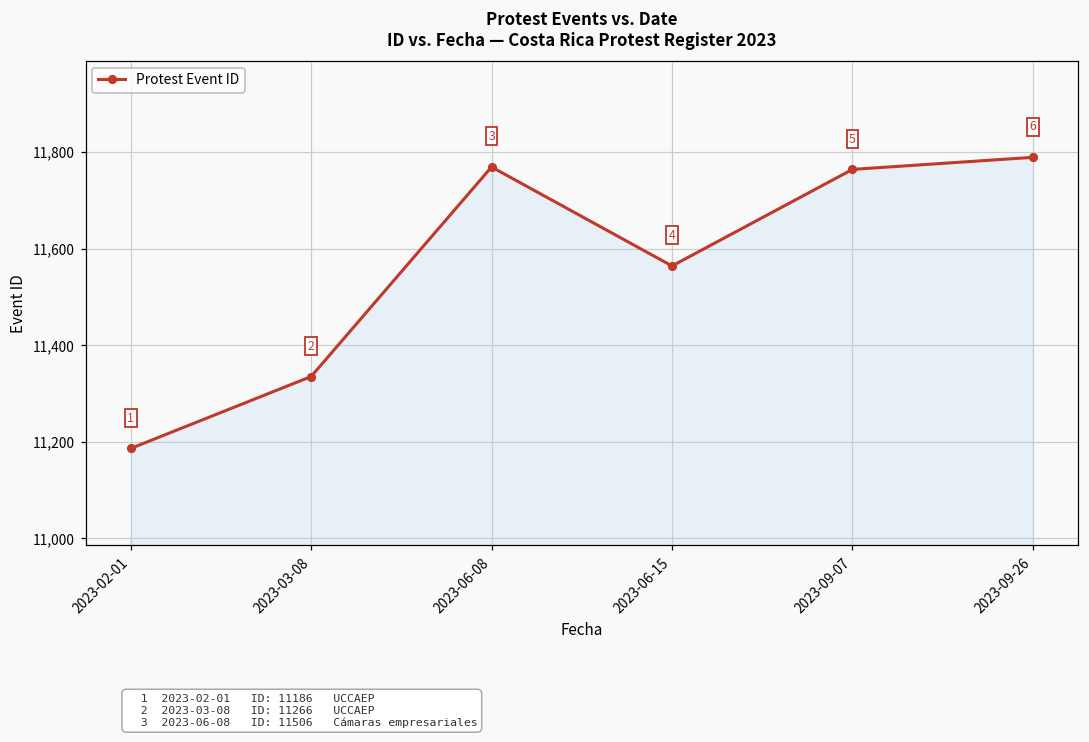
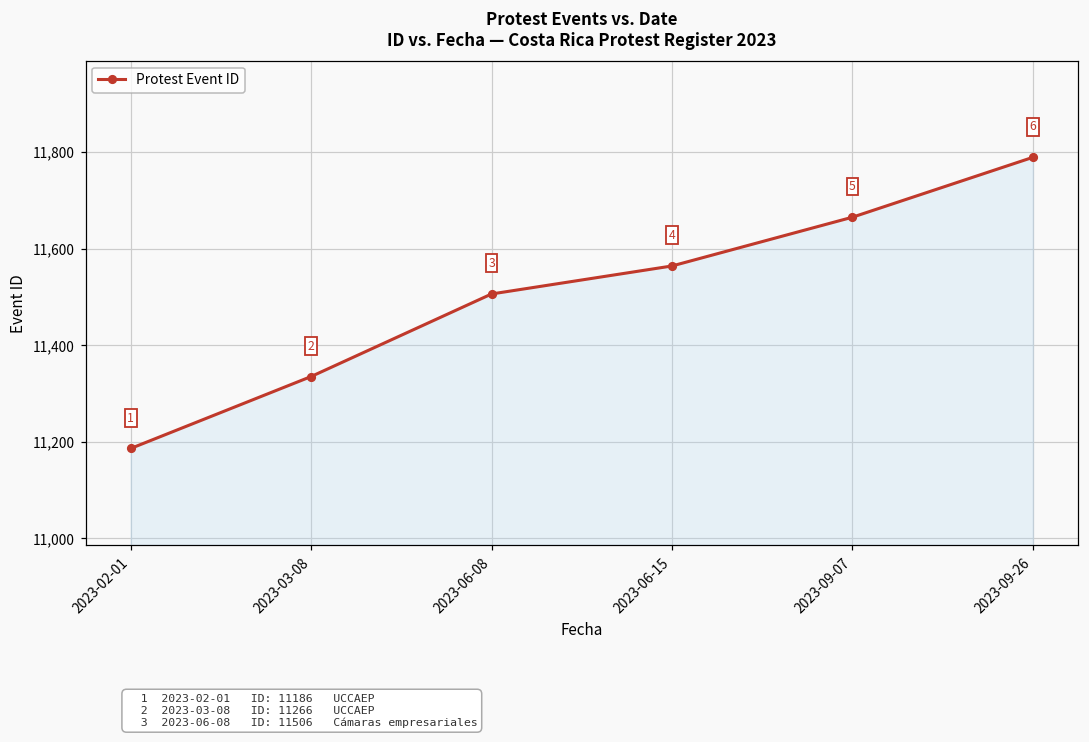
  {
-   "2023-06-08": "11,770",
-   "2023-09-07": "11,760"
+   "2023-06-08": "11,510",
+   "2023-09-07": "11,670"
  }
